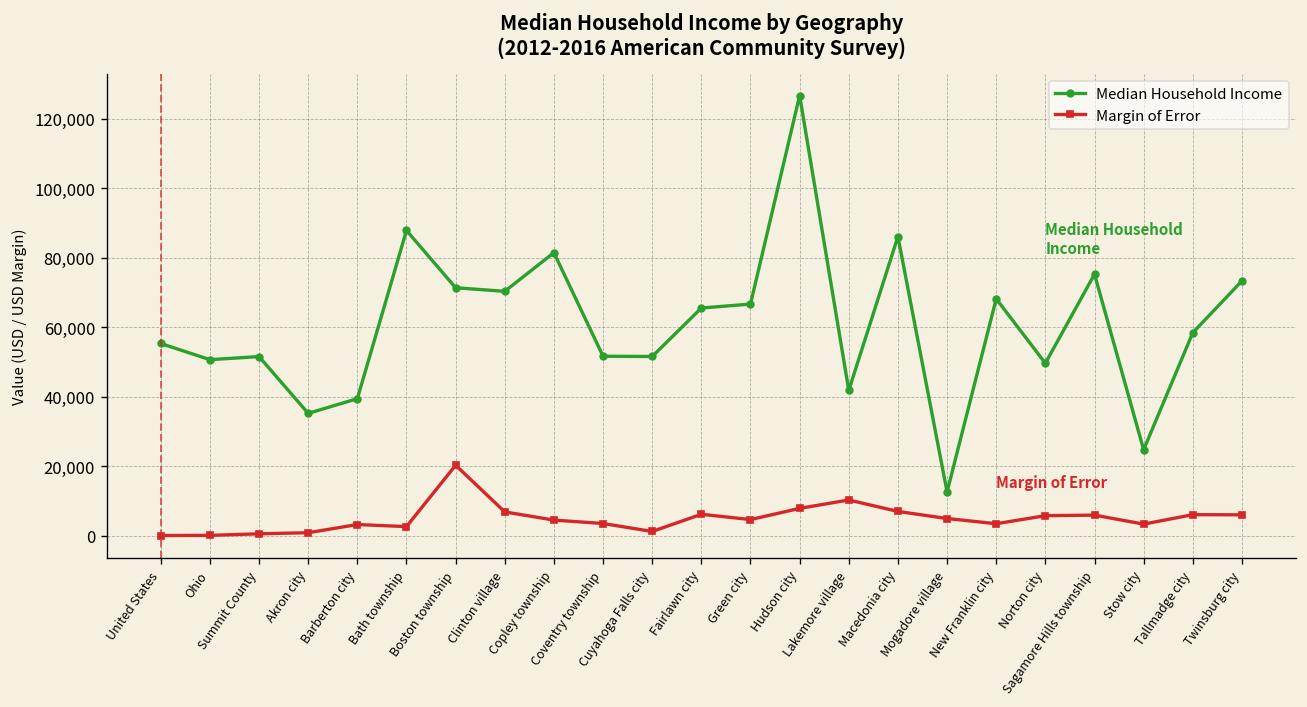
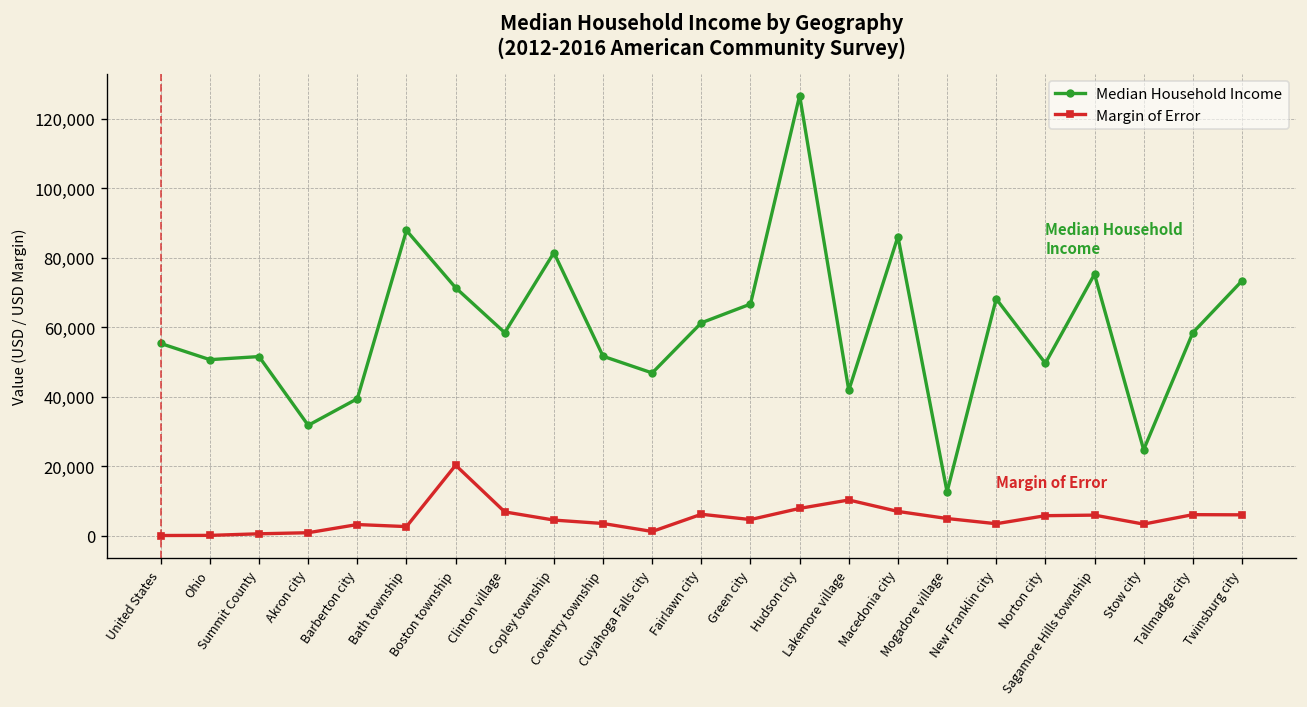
  {
    "Median Household Income": {
      "United States": "55,000",
      "Ohio": "51,000",
      "Summit County": "52,000",
-     "Akron city": "35,000",
+     "Akron city": "32,000",
      "Barberton city": "39,000",
      "Bath township": "88,000",
      "Boston township": "71,000",
-     "Clinton village": "70,000",
+     "Clinton village": "58,000",
      "Copley township": "81,000",
      "Coventry township": "52,000",
-     "Cuyahoga Falls city": "52,000",
-     "Fairlawn city": "66,000",
+     "Cuyahoga Falls city": "47,000",
+     "Fairlawn city": "61,000",
      "Green city": "67,000",
      "Hudson city": "127,000",
      "Lakemore village": "42,000",
      "Macedonia city": "86,000",
      "Mogadore village": "13,000",
      "New Franklin city": "68,000",
      "Norton city": "50,000",
      "Sagamore Hills township": "75,000",
      "Stow city": "25,000",
      "Tallmadge city": "58,000",
      "Twinsburg city": "73,000"
    },
    "Margin of Error": {
      "United States": "0",
      "Ohio": "0",
      "Summit County": "1,000",
      "Akron city": "1,000",
      "Barberton city": "3,000",
      "Bath township": "3,000",
      "Boston township": "20,000",
      "Clinton village": "7,000",
      "Copley township": "5,000",
      "Coventry township": "4,000",
      "Cuyahoga Falls city": "1,000",
      "Fairlawn city": "6,000",
      "Green city": "5,000",
      "Hudson city": "8,000",
      "Lakemore village": "10,000",
      "Macedonia city": "7,000",
      "Mogadore village": "5,000",
      "New Franklin city": "4,000",
      "Norton city": "6,000",
      "Sagamore Hills township": "6,000",
      "Stow city": "3,000",
      "Tallmadge city": "6,000",
      "Twinsburg city": "6,000"
    }
  }
